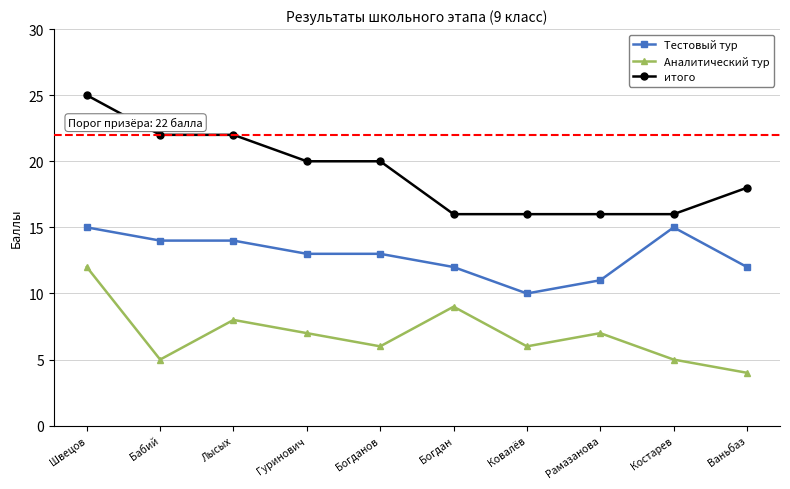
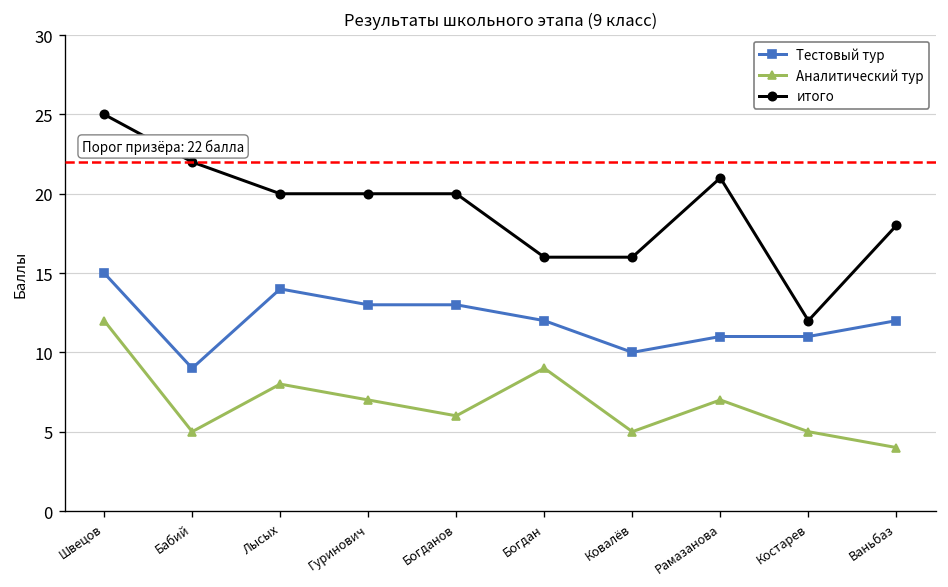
  {
    "Тестовый тур": {
      "Швецов": 15,
-     "Бабий": 14,
+     "Бабий": 9,
      "Лысых": 14,
      "Гуринович": 13,
      "Богданов": 13,
      "Богдан": 12,
      "Ковалёв": 10,
      "Рамазанова": 11,
-     "Костарев": 15,
+     "Костарев": 11,
      "Ваньбаз": 12
    },
    "Аналитический тур": {
      "Швецов": 12,
      "Бабий": 5,
      "Лысых": 8,
      "Гуринович": 7,
      "Богданов": 6,
      "Богдан": 9,
-     "Ковалёв": 6,
+     "Ковалёв": 5,
      "Рамазанова": 7,
      "Костарев": 5,
      "Ваньбаз": 4
    },
    "итого": {
      "Швецов": 25,
-     "Лысых": 22,
+     "Лысых": 20,
      "Гуринович": 20,
      "Богданов": 20,
      "Богдан": 16,
      "Ковалёв": 16,
-     "Рамазанова": 16,
-     "Костарев": 16,
+     "Рамазанова": 21,
+     "Костарев": 12,
      "Ваньбаз": 18
    }
  }
